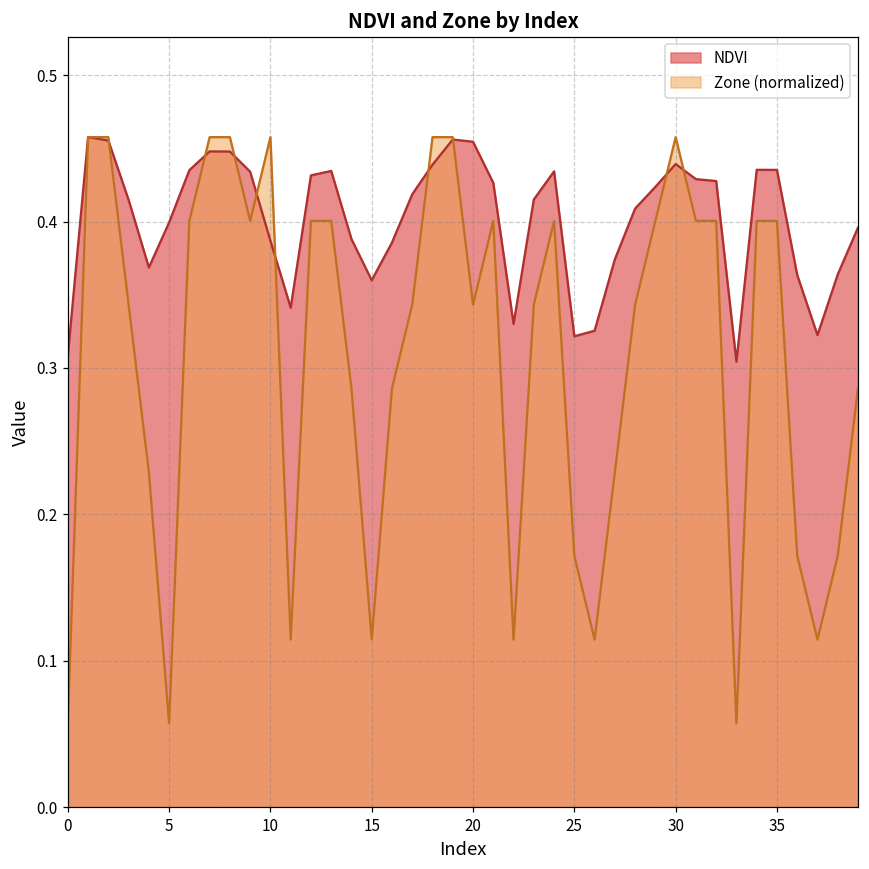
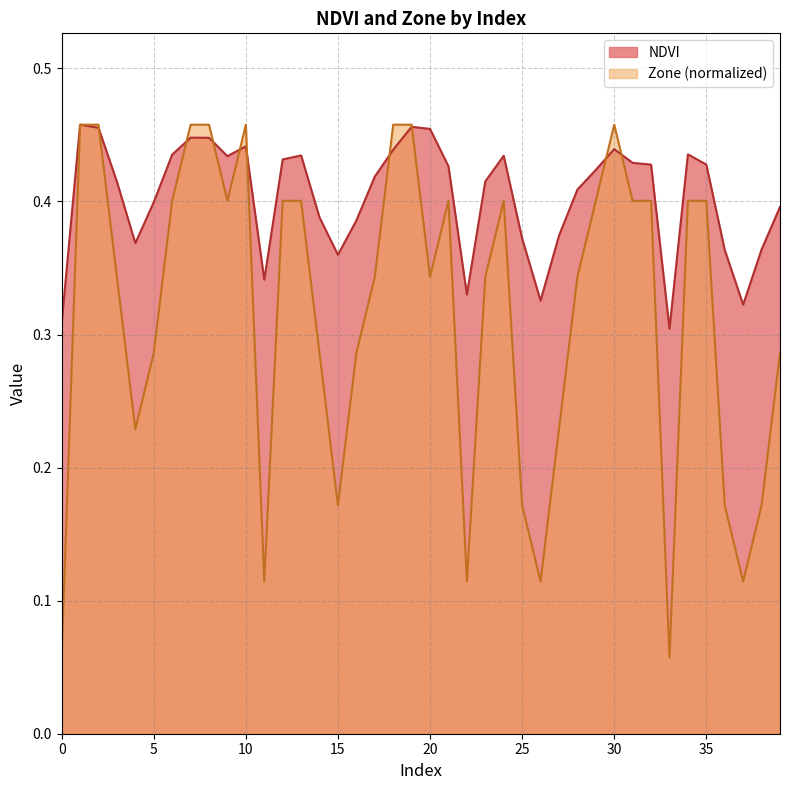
  {
    "NDVI": {
      "0": 0.308,
      "5": 0.399,
-     "10": 0.387,
+     "10": 0.441,
      "15": 0.360,
      "20": 0.455,
-     "25": 0.322,
+     "25": 0.372,
      "30": 0.439,
-     "35": 0.435
+     "35": 0.428
    },
    "Zone (normalized)": {
      "0": 0.057,
-     "5": 0.057,
+     "5": 0.286,
      "10": 0.458,
-     "15": 0.114,
+     "15": 0.172,
      "20": 0.343,
      "25": 0.172,
      "30": 0.458,
      "35": 0.400
    }
  }
